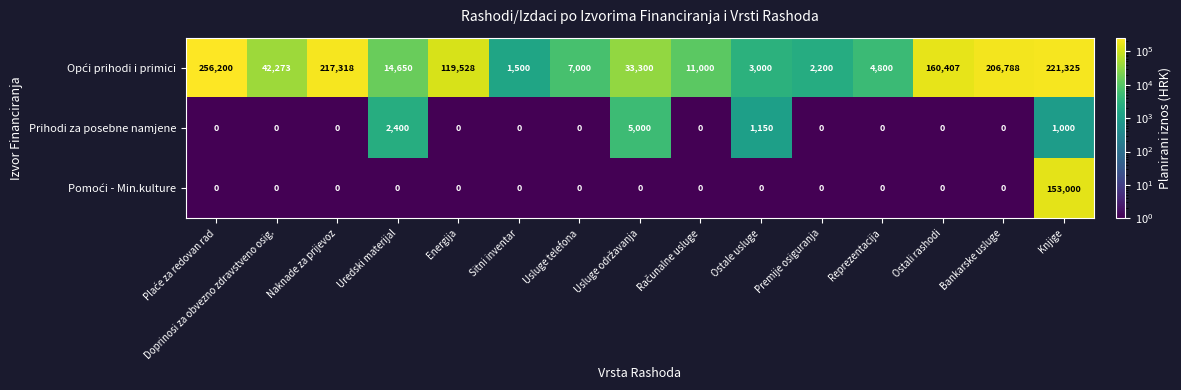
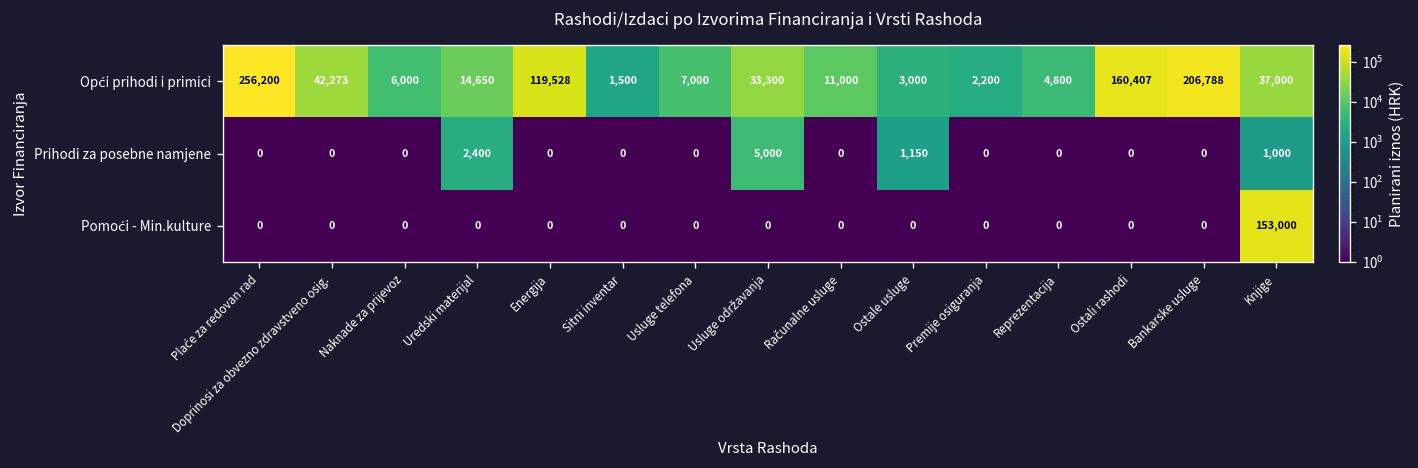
  {
    "Opći prihodi i primici": {
      "Plaće za redovan rad": "256,200",
      "Doprinosi za obvezno zdravstveno osig.": "42,273",
-     "Naknade za prijevoz": "217,318",
+     "Naknade za prijevoz": "6,000",
      "Uredski materijal": "14,650",
      "Energija": "119,528",
      "Sitni inventar": "1,500",
      "Usluge telefona": "7,000",
      "Usluge održavanja": "33,300",
      "Računalne usluge": "11,000",
      "Ostale usluge": "3,000",
      "Premije osiguranja": "2,200",
      "Reprezentacija": "4,800",
      "Ostali rashodi": "160,407",
      "Bankarske usluge": "206,788",
-     "Knjige": "221,325"
+     "Knjige": "37,000"
    },
    "Prihodi za posebne namjene": {
      "Plaće za redovan rad": "0",
      "Doprinosi za obvezno zdravstveno osig.": "0",
      "Naknade za prijevoz": "0",
      "Uredski materijal": "2,400",
      "Energija": "0",
      "Sitni inventar": "0",
      "Usluge telefona": "0",
      "Usluge održavanja": "5,000",
      "Računalne usluge": "0",
      "Ostale usluge": "1,150",
      "Premije osiguranja": "0",
      "Reprezentacija": "0",
      "Ostali rashodi": "0",
      "Bankarske usluge": "0",
      "Knjige": "1,000"
    },
    "Pomoći - Min.kulture": {
      "Plaće za redovan rad": "0",
      "Doprinosi za obvezno zdravstveno osig.": "0",
      "Naknade za prijevoz": "0",
      "Uredski materijal": "0",
      "Energija": "0",
      "Sitni inventar": "0",
      "Usluge telefona": "0",
      "Usluge održavanja": "0",
      "Računalne usluge": "0",
      "Ostale usluge": "0",
      "Premije osiguranja": "0",
      "Reprezentacija": "0",
      "Ostali rashodi": "0",
      "Bankarske usluge": "0",
      "Knjige": "153,000"
    }
  }
